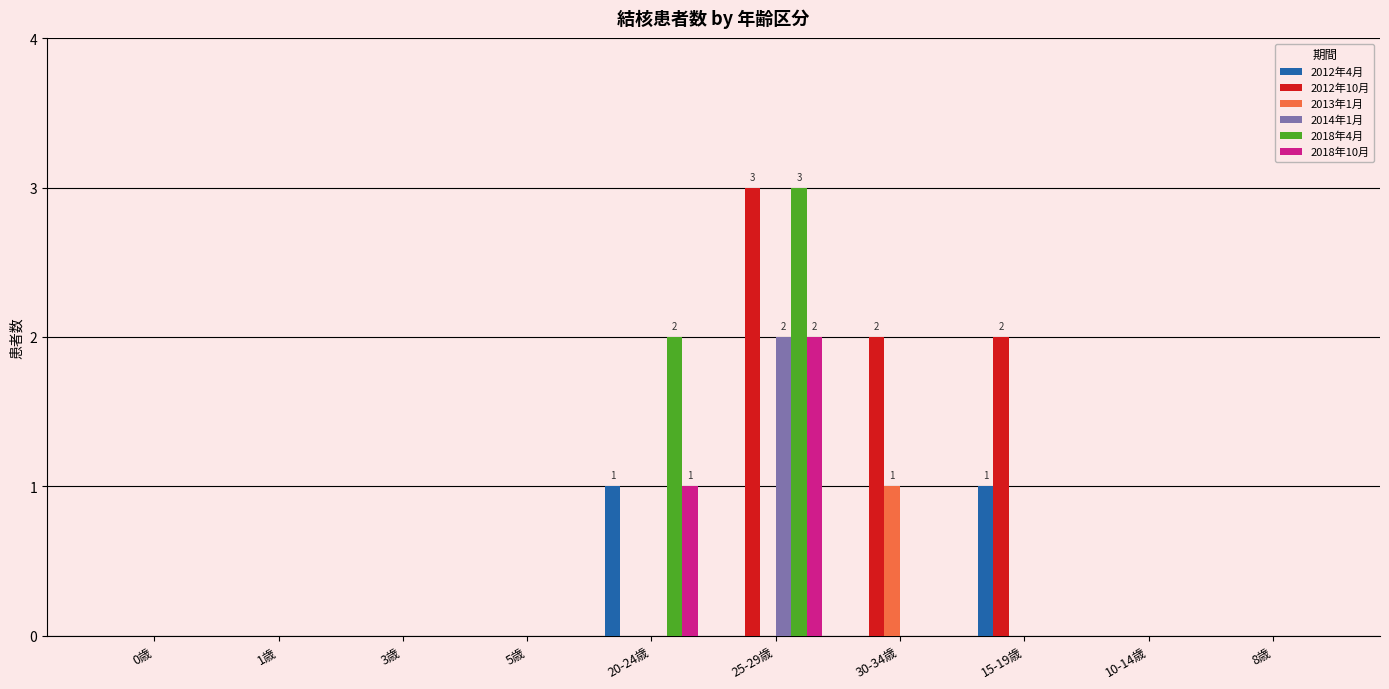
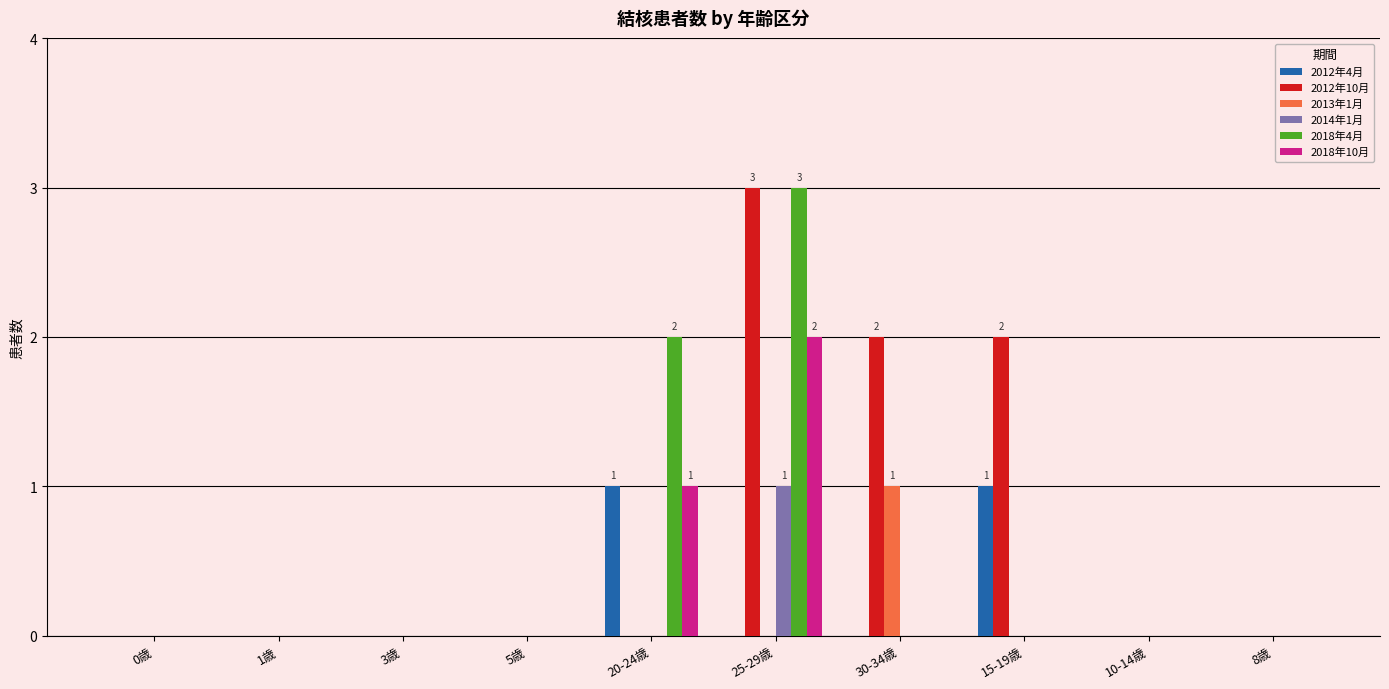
  {
    "2012年4月": {
      "20-24歳": 1,
      "15-19歳": 1
    },
    "2012年10月": {
      "25-29歳": 3,
      "30-34歳": 2,
      "15-19歳": 2
    },
    "2013年1月": {
      "30-34歳": 1
    },
    "2014年1月": {
-     "25-29歳": 2
+     "25-29歳": 1
    },
    "2018年4月": {
      "20-24歳": 2,
      "25-29歳": 3
    },
    "2018年10月": {
      "20-24歳": 1,
      "25-29歳": 2
    }
  }
